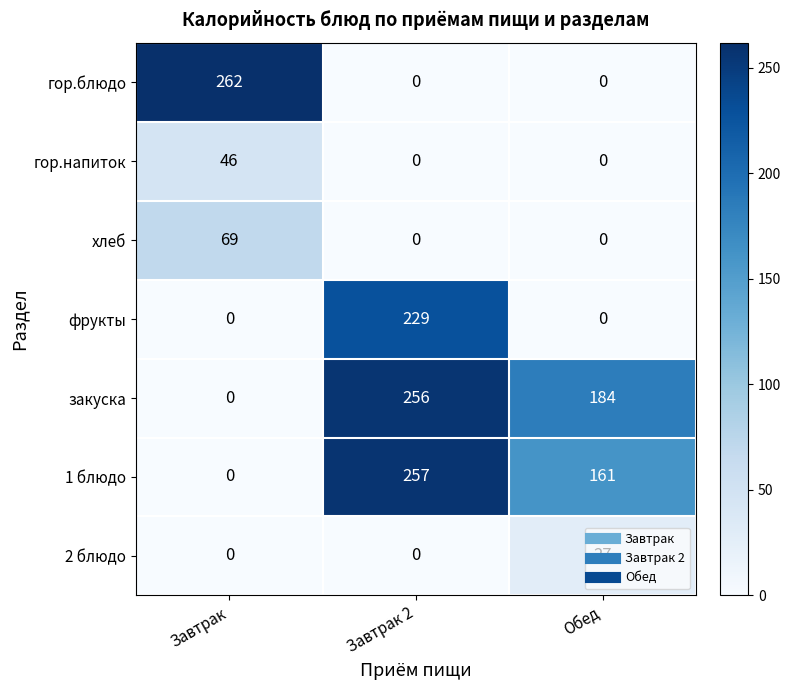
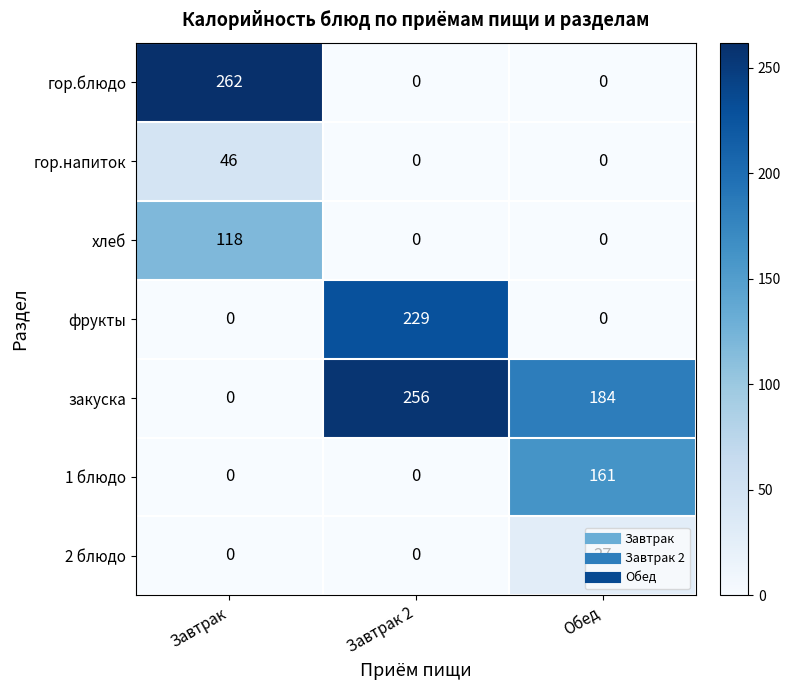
  {
    "гор.блюдо": {
      "Завтрак": 262,
      "Завтрак 2": 0,
      "Обед": 0
    },
    "гор.напиток": {
      "Завтрак": 46,
      "Завтрак 2": 0,
      "Обед": 0
    },
    "хлеб": {
-     "Завтрак": 69,
+     "Завтрак": 118,
      "Завтрак 2": 0,
      "Обед": 0
    },
    "фрукты": {
      "Завтрак": 0,
      "Завтрак 2": 229,
      "Обед": 0
    },
    "закуска": {
      "Завтрак": 0,
      "Завтрак 2": 256,
      "Обед": 184
    },
    "1 блюдо": {
      "Завтрак": 0,
-     "Завтрак 2": 257,
+     "Завтрак 2": 0,
      "Обед": 161
    },
    "2 блюдо": {
      "Завтрак": 0,
      "Завтрак 2": 0
    }
  }
